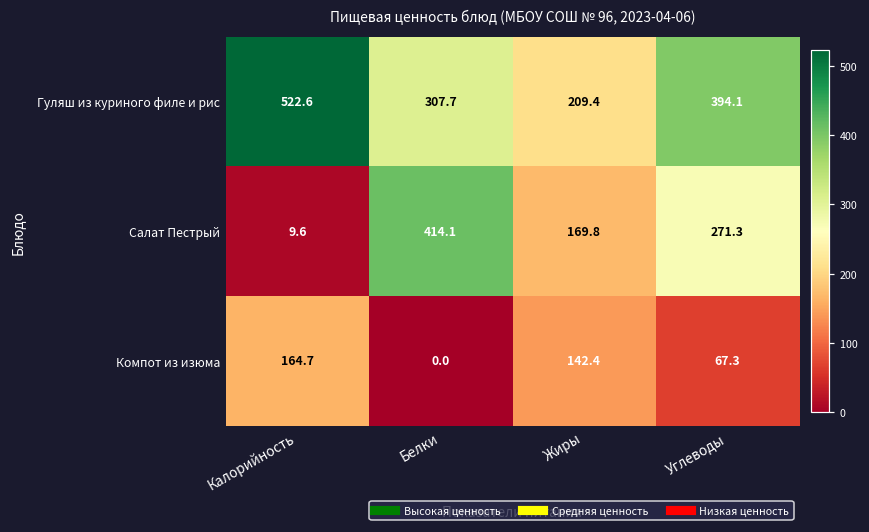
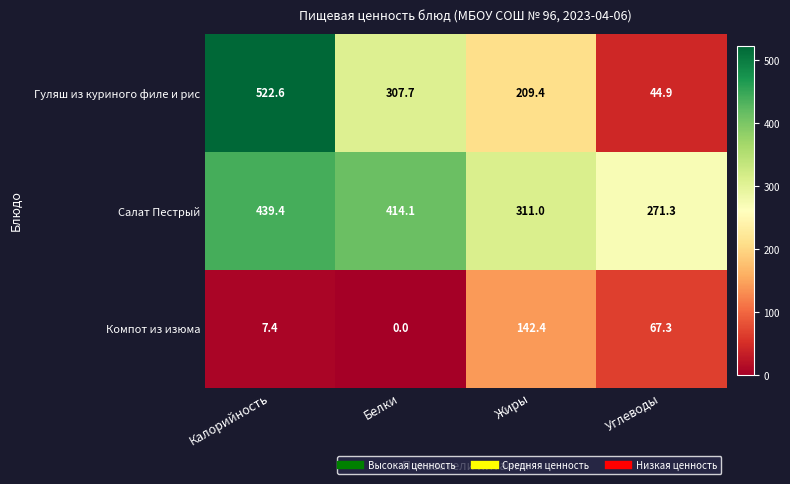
  {
    "Гуляш из куриного филе и рис": {
      "Калорийность": 522.6,
      "Белки": 307.7,
      "Жиры": 209.4,
-     "Углеводы": 394.1
+     "Углеводы": 44.9
    },
    "Салат Пестрый": {
-     "Калорийность": 9.6,
+     "Калорийность": 439.4,
      "Белки": 414.1,
-     "Жиры": 169.8,
+     "Жиры": 311.0,
      "Углеводы": 271.3
    },
    "Компот из изюма": {
-     "Калорийность": 164.7,
+     "Калорийность": 7.4,
      "Белки": 0.0,
      "Жиры": 142.4,
      "Углеводы": 67.3
    }
  }
